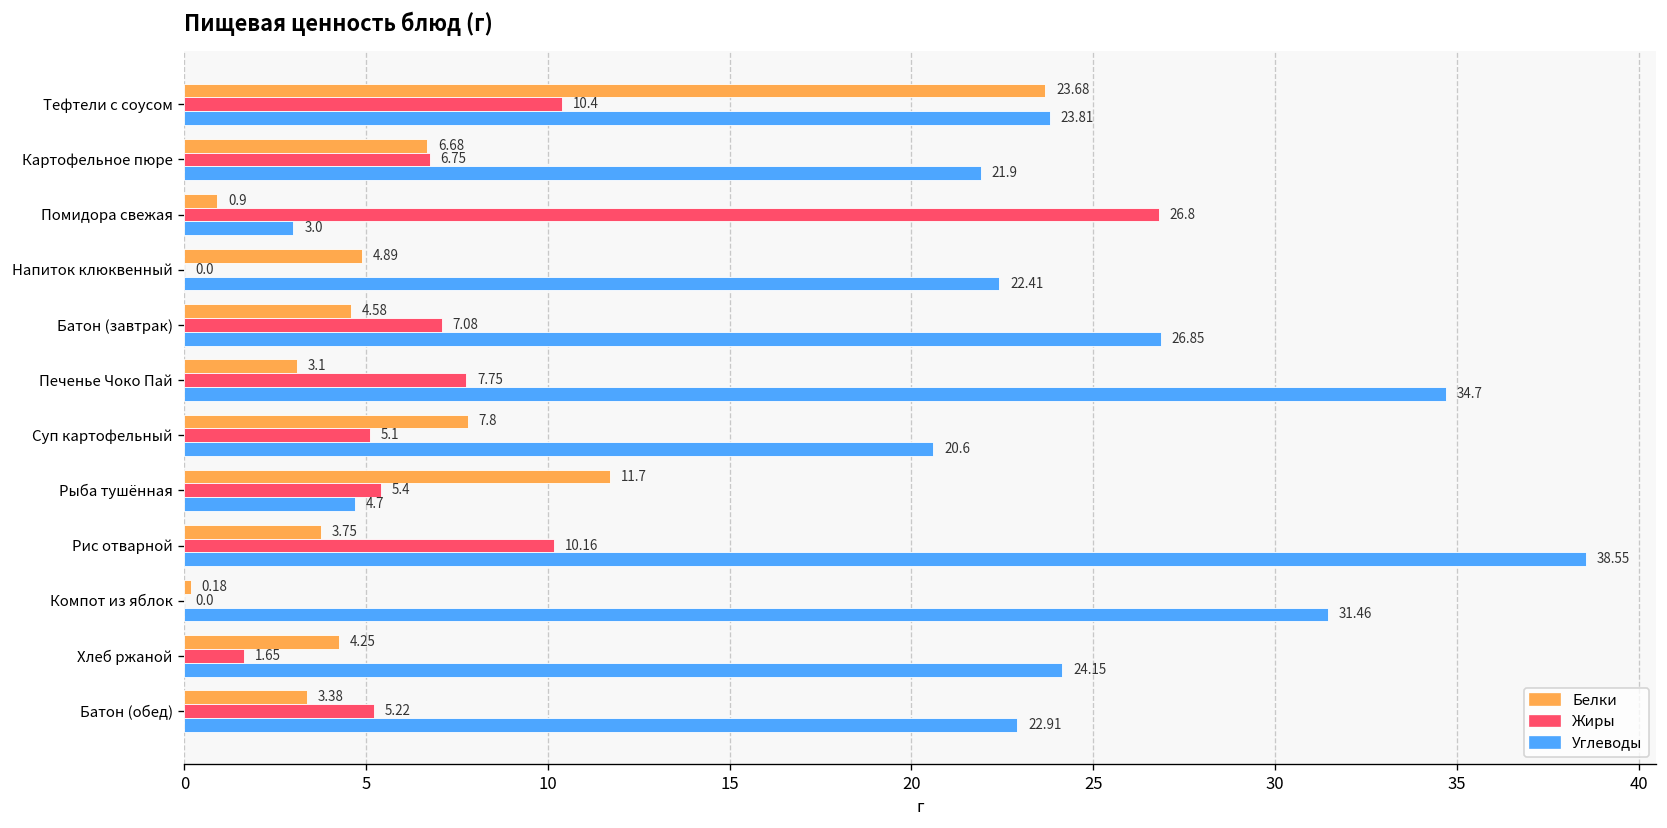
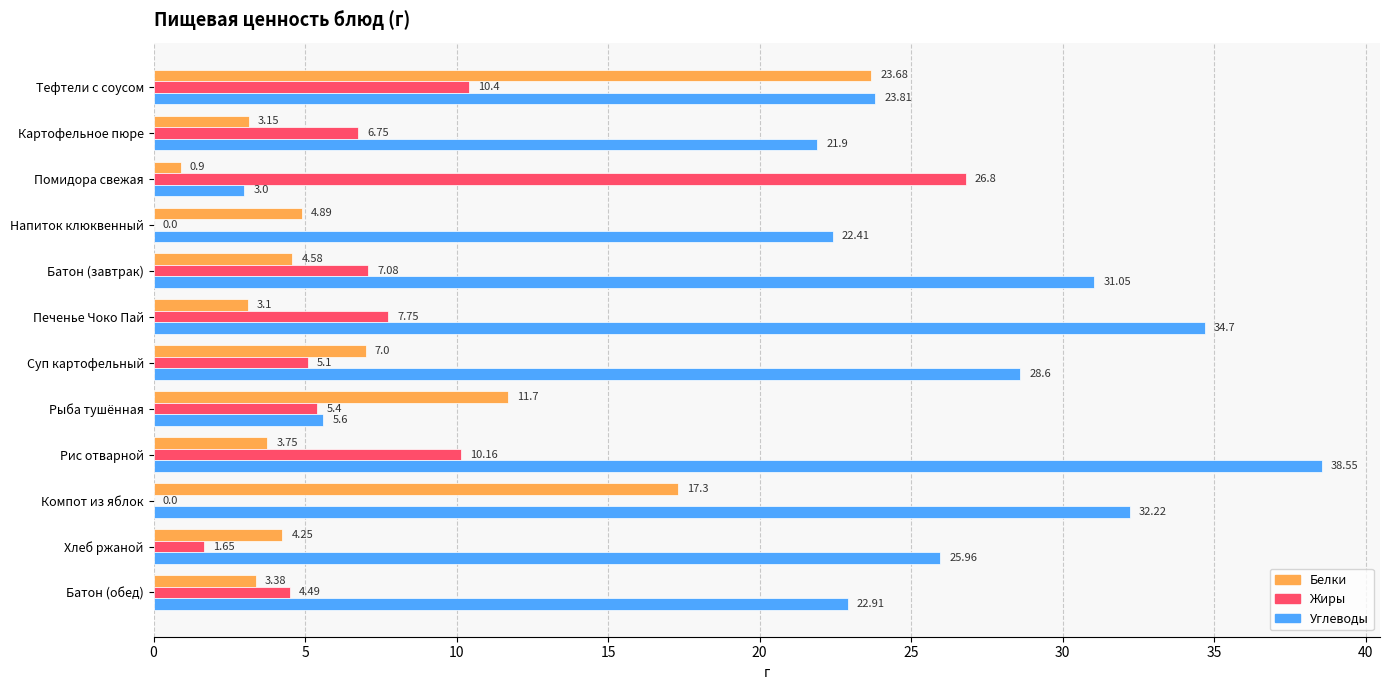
  {
    "Белки": {
      "Тефтели с соусом": 23.68,
-     "Картофельное пюре": 6.68,
+     "Картофельное пюре": 3.15,
      "Помидора свежая": 0.9,
      "Напиток клюквенный": 4.89,
      "Батон (завтрак)": 4.58,
      "Печенье Чоко Пай": 3.1,
-     "Суп картофельный": 7.8,
+     "Суп картофельный": 7.0,
      "Рыба тушённая": 11.7,
      "Рис отварной": 3.75,
-     "Компот из яблок": 0.18,
+     "Компот из яблок": 17.3,
      "Хлеб ржаной": 4.25,
      "Батон (обед)": 3.38
    },
    "Жиры": {
      "Тефтели с соусом": 10.4,
      "Картофельное пюре": 6.75,
      "Помидора свежая": 26.8,
      "Напиток клюквенный": 0.0,
      "Батон (завтрак)": 7.08,
      "Печенье Чоко Пай": 7.75,
      "Суп картофельный": 5.1,
      "Рыба тушённая": 5.4,
      "Рис отварной": 10.16,
      "Компот из яблок": 0.0,
      "Хлеб ржаной": 1.65,
-     "Батон (обед)": 5.22
+     "Батон (обед)": 4.49
    },
    "Углеводы": {
      "Тефтели с соусом": 23.81,
      "Картофельное пюре": 21.9,
      "Помидора свежая": 3.0,
      "Напиток клюквенный": 22.41,
-     "Батон (завтрак)": 26.85,
+     "Батон (завтрак)": 31.05,
      "Печенье Чоко Пай": 34.7,
-     "Суп картофельный": 20.6,
-     "Рыба тушённая": 4.7,
+     "Суп картофельный": 28.6,
+     "Рыба тушённая": 5.6,
      "Рис отварной": 38.55,
-     "Компот из яблок": 31.46,
-     "Хлеб ржаной": 24.15,
+     "Компот из яблок": 32.22,
+     "Хлеб ржаной": 25.96,
      "Батон (обед)": 22.91
    }
  }
